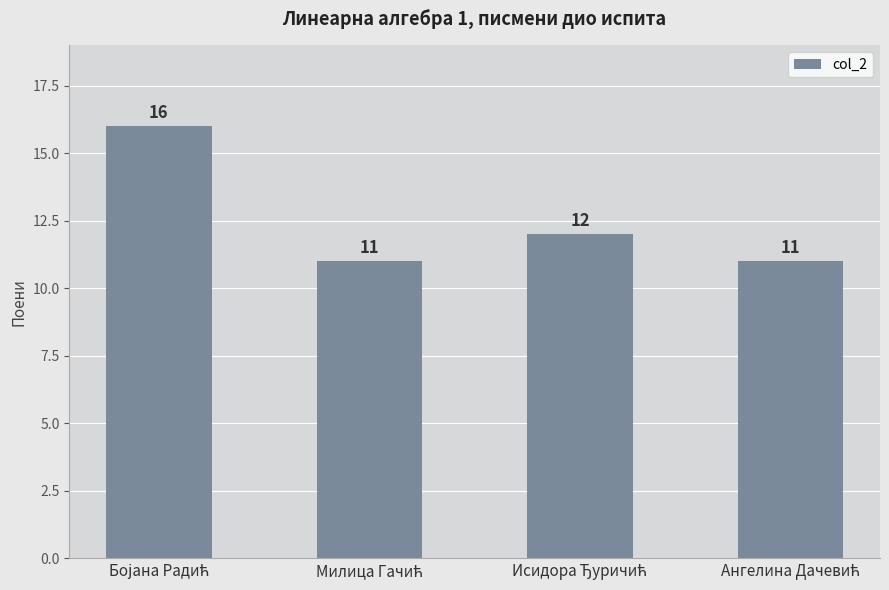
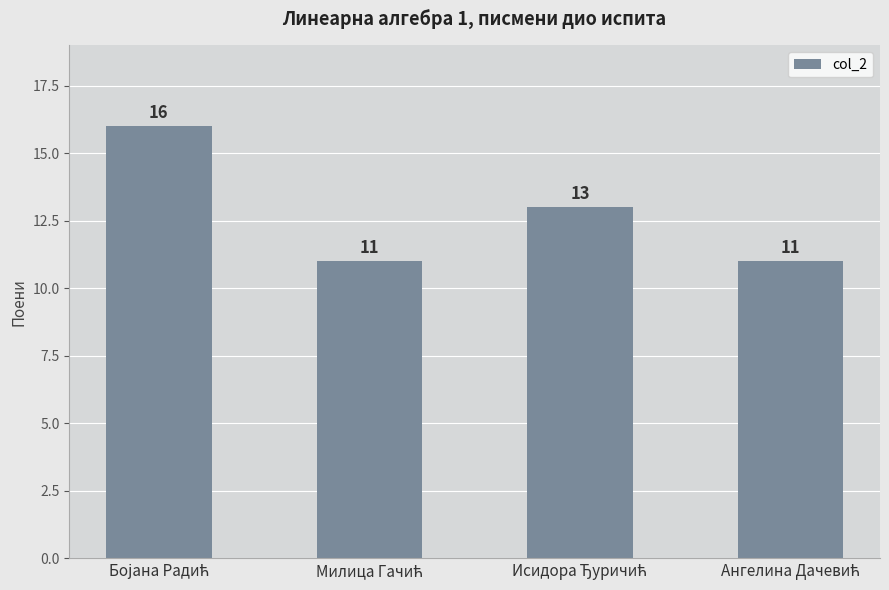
  {
    "Бојана Радић": 16,
    "Милица Гачић": 11,
-   "Исидора Ђуричић": 12,
+   "Исидора Ђуричић": 13,
    "Ангелина Дачевић": 11
  }
